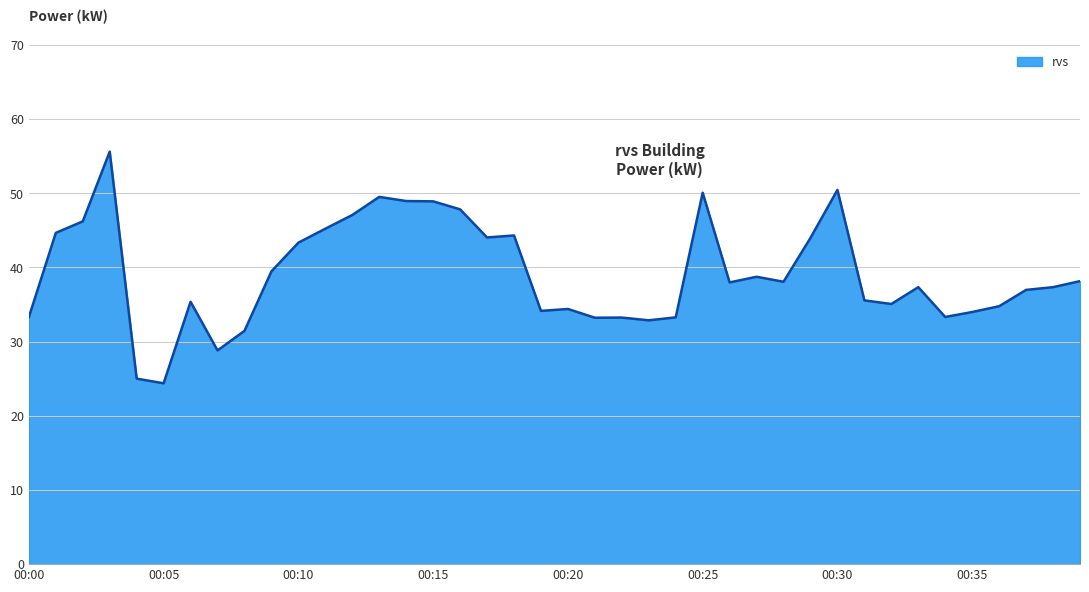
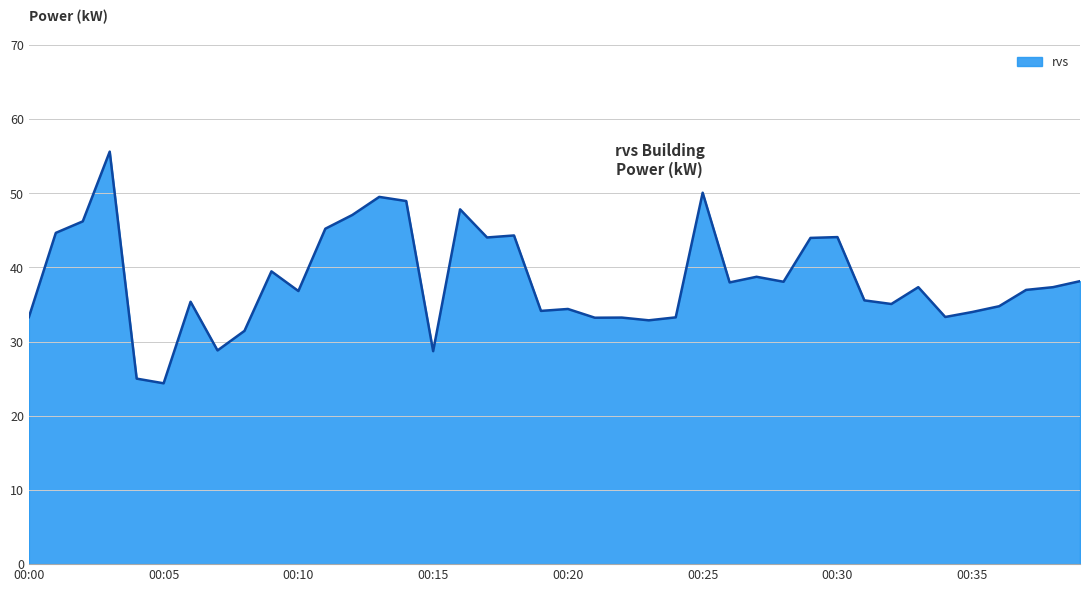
  {
    "00:00": 33,
    "00:05": 24,
-   "00:10": 43,
-   "00:15": 49,
+   "00:10": 37,
+   "00:15": 29,
    "00:20": 34,
    "00:25": 50,
-   "00:30": 50,
+   "00:30": 44,
    "00:35": 34
  }
